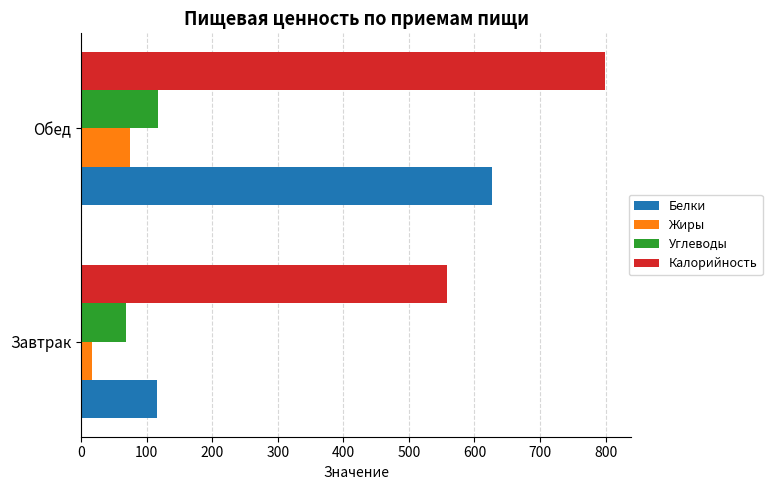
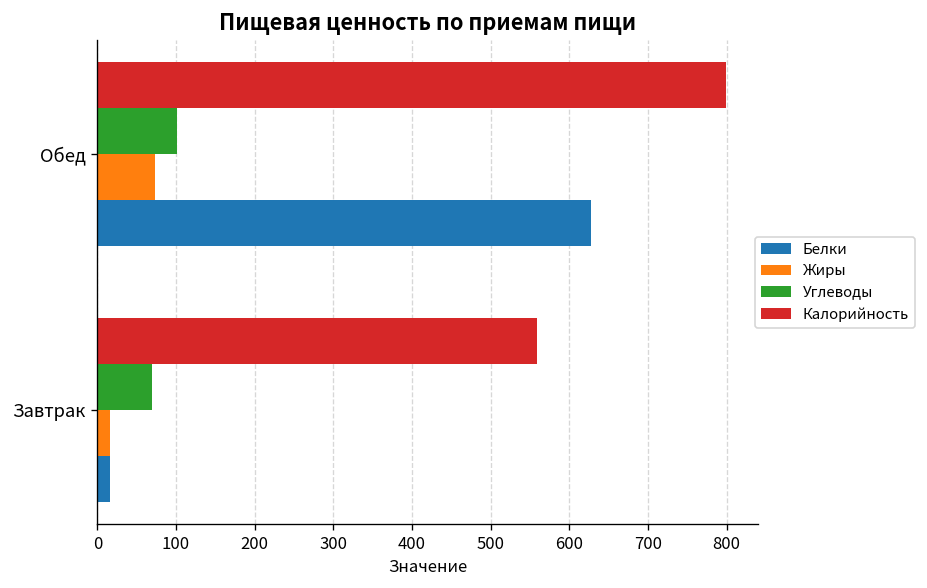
  {
    "Белки": {
      "Обед": 630,
-     "Завтрак": 120
+     "Завтрак": 20
    },
    "Жиры": {
      "Обед": 70,
      "Завтрак": 20
    },
    "Углеводы": {
-     "Обед": 120,
+     "Обед": 100,
      "Завтрак": 70
    },
    "Калорийность": {
      "Обед": 800,
      "Завтрак": 560
    }
  }
